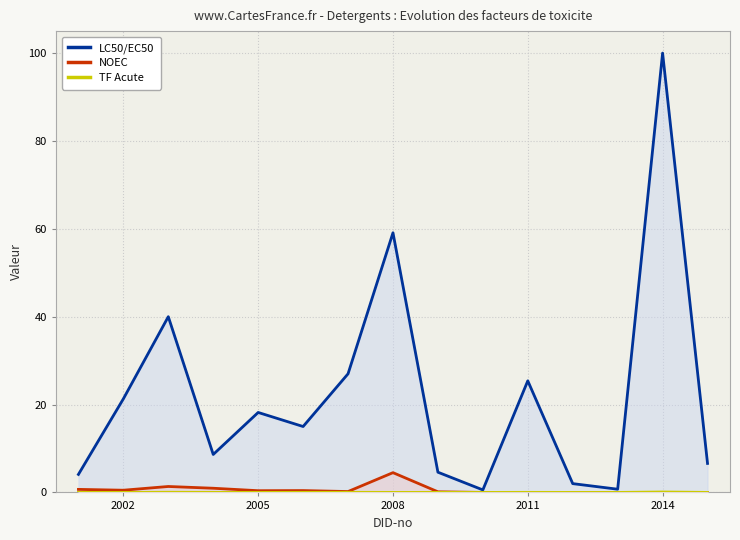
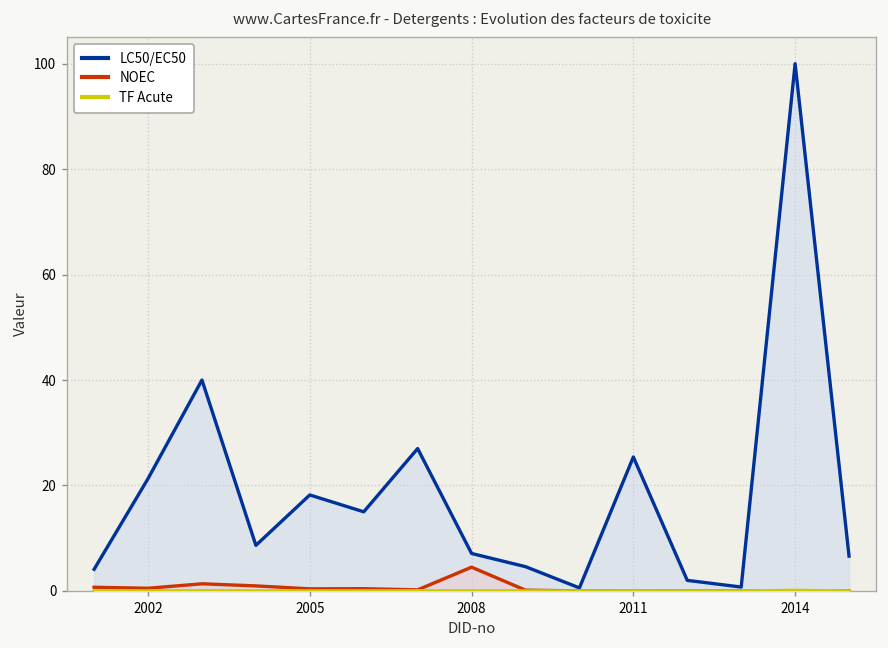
  {
    "LC50/EC50": {
      "2002": 21,
      "2005": 18,
-     "2008": 59,
+     "2008": 7,
      "2011": 25,
      "2014": 100
    },
    "NOEC": {
      "2008": 5
    },
    "TF Acute": {
      "2008": 0
    }
  }
